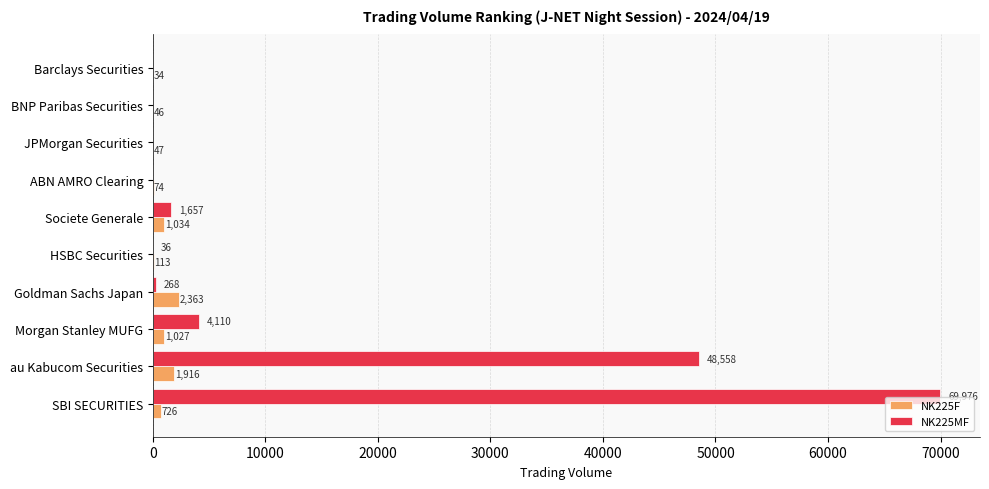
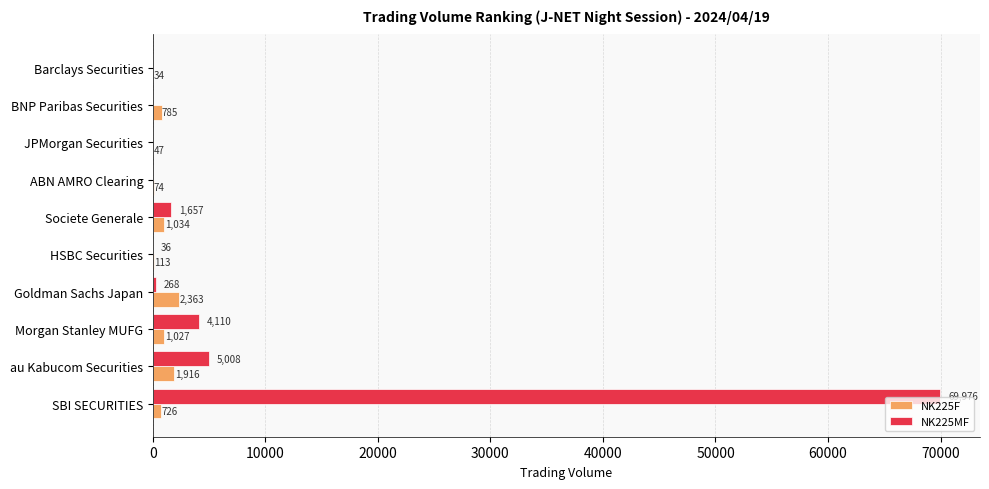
  {
    "NK225F": {
      "Barclays Securities": "34",
-     "BNP Paribas Securities": "46",
+     "BNP Paribas Securities": "785",
      "JPMorgan Securities": "47",
      "ABN AMRO Clearing": "74",
      "HSBC Securities": "113",
      "au Kabucom Securities": "1,916"
    },
    "NK225MF": {
      "Societe Generale": "1,657",
      "HSBC Securities": "36",
      "Goldman Sachs Japan": "268",
      "Morgan Stanley MUFG": "4,110",
-     "au Kabucom Securities": "48,558"
+     "au Kabucom Securities": "5,008"
    }
  }
